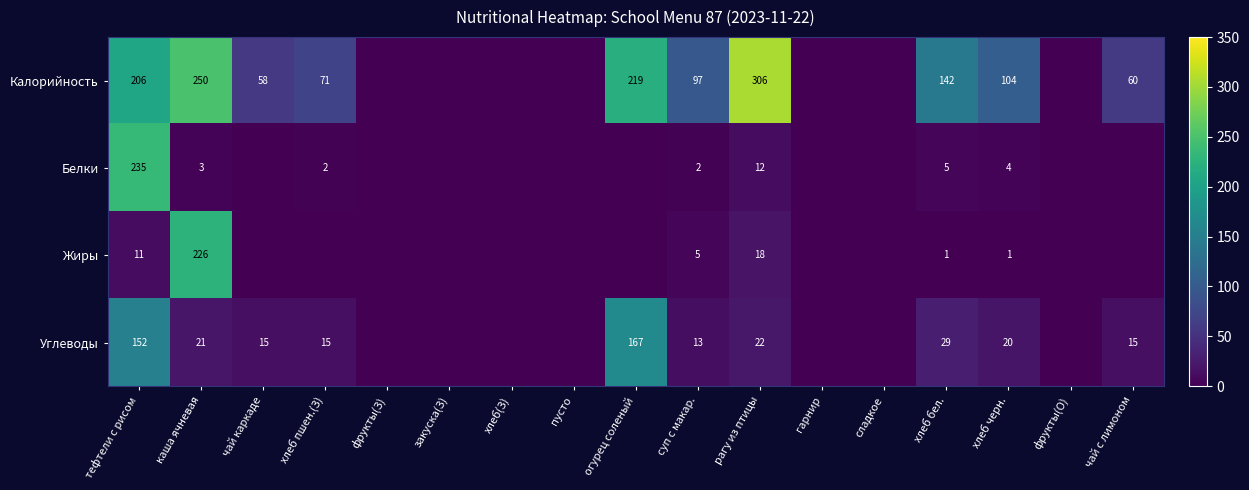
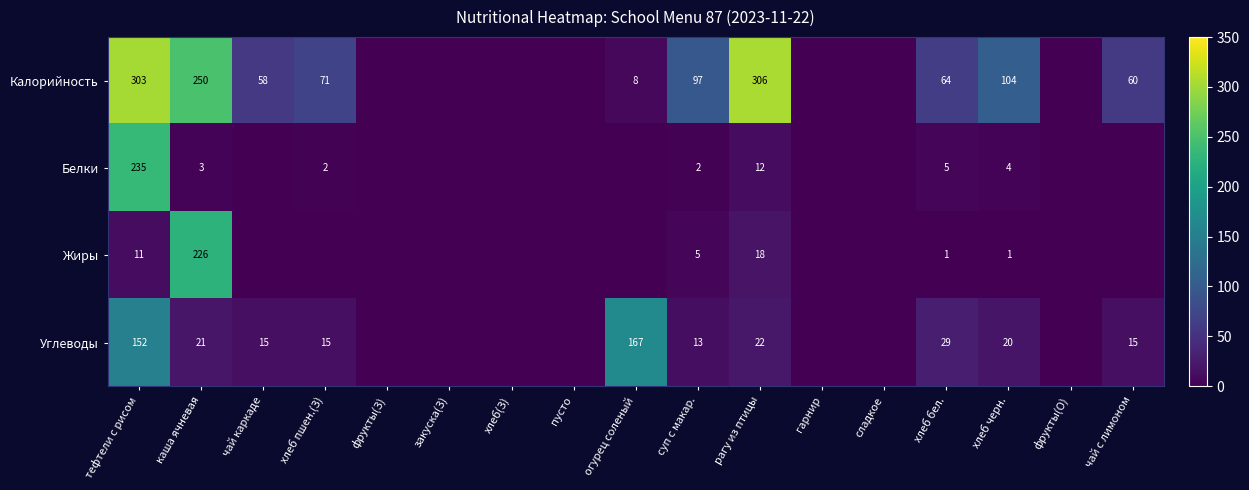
  {
    "Калорийность": {
-     "тефтели с рисом": 206,
+     "тефтели с рисом": 303,
      "каша ячневая": 250,
      "чай каркаде": 58,
      "хлеб пшен.(З)": 71,
-     "огурец соленый": 219,
+     "огурец соленый": 8,
      "суп с макар.": 97,
      "рагу из птицы": 306,
-     "хлеб бел.": 142,
+     "хлеб бел.": 64,
      "хлеб черн.": 104,
      "чай с лимоном": 60
    },
    "Белки": {
      "тефтели с рисом": 235,
      "каша ячневая": 3,
      "хлеб пшен.(З)": 2,
      "суп с макар.": 2,
      "рагу из птицы": 12,
      "хлеб бел.": 5,
      "хлеб черн.": 4
    },
    "Жиры": {
      "тефтели с рисом": 11,
      "каша ячневая": 226,
      "суп с макар.": 5,
      "рагу из птицы": 18,
      "хлеб бел.": 1,
      "хлеб черн.": 1
    },
    "Углеводы": {
      "тефтели с рисом": 152,
      "каша ячневая": 21,
      "чай каркаде": 15,
      "хлеб пшен.(З)": 15,
      "огурец соленый": 167,
      "суп с макар.": 13,
      "рагу из птицы": 22,
      "хлеб бел.": 29,
      "хлеб черн.": 20,
      "чай с лимоном": 15
    }
  }
